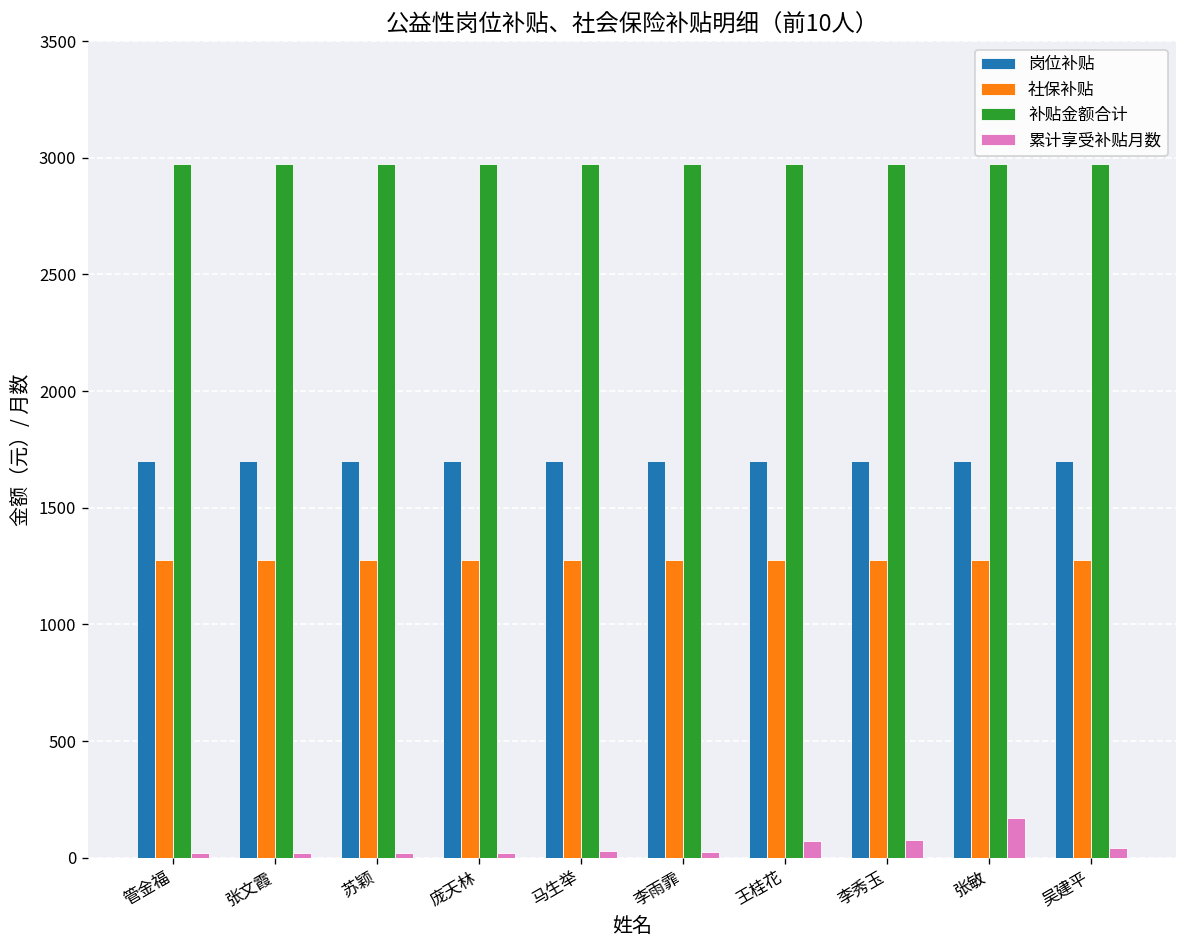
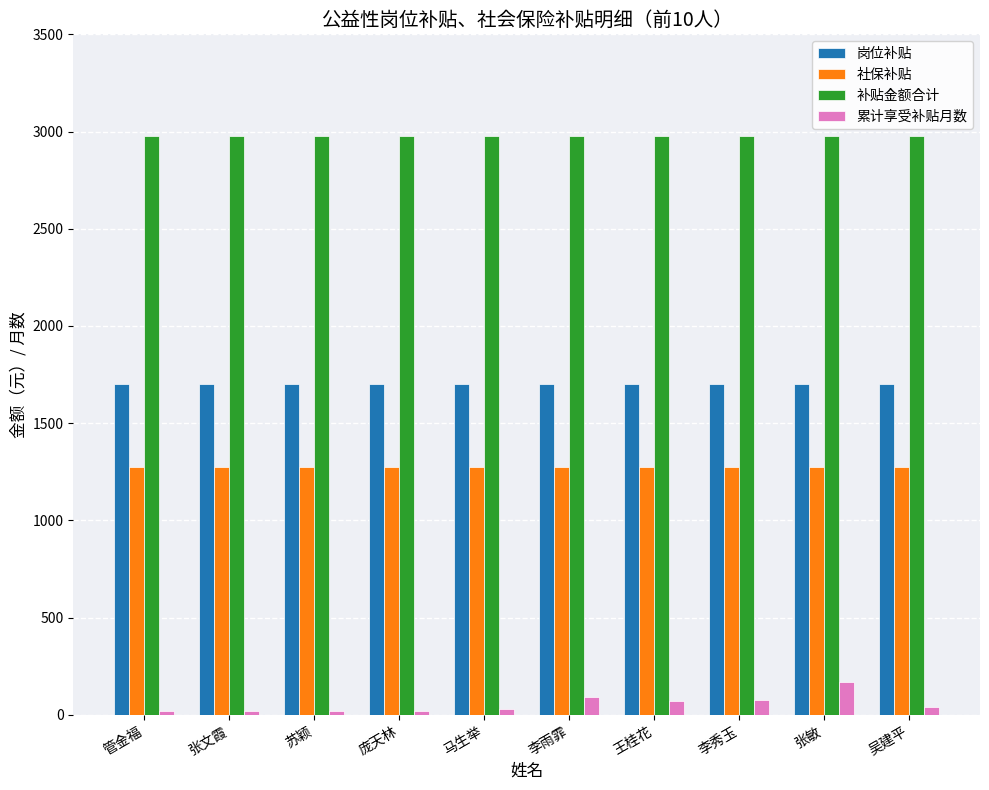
  {
    "岗位补贴": {
      "管金福": 1700,
      "张文霞": 1700,
      "苏颖": 1700,
      "庞天林": 1700,
      "马生举": 1700,
      "李雨霏": 1700,
      "王桂花": 1700,
      "李秀玉": 1700,
      "张敏": 1700,
      "吴建平": 1700
    },
    "社保补贴": {
      "管金福": 1270,
      "张文霞": 1270,
      "苏颖": 1270,
      "庞天林": 1270,
      "马生举": 1270,
      "李雨霏": 1270,
      "王桂花": 1270,
      "李秀玉": 1270,
      "张敏": 1270,
      "吴建平": 1270
    },
    "补贴金额合计": {
      "管金福": 2970,
      "张文霞": 2970,
      "苏颖": 2970,
      "庞天林": 2970,
      "马生举": 2970,
      "李雨霏": 2970,
      "王桂花": 2970,
      "李秀玉": 2970,
      "张敏": 2970,
      "吴建平": 2970
    },
    "累计享受补贴月数": {
      "管金福": 20,
      "张文霞": 20,
      "苏颖": 20,
      "庞天林": 20,
      "马生举": 30,
-     "李雨霏": 20,
+     "李雨霏": 90,
      "王桂花": 70,
      "李秀玉": 70,
      "张敏": 170,
      "吴建平": 40
    }
  }
